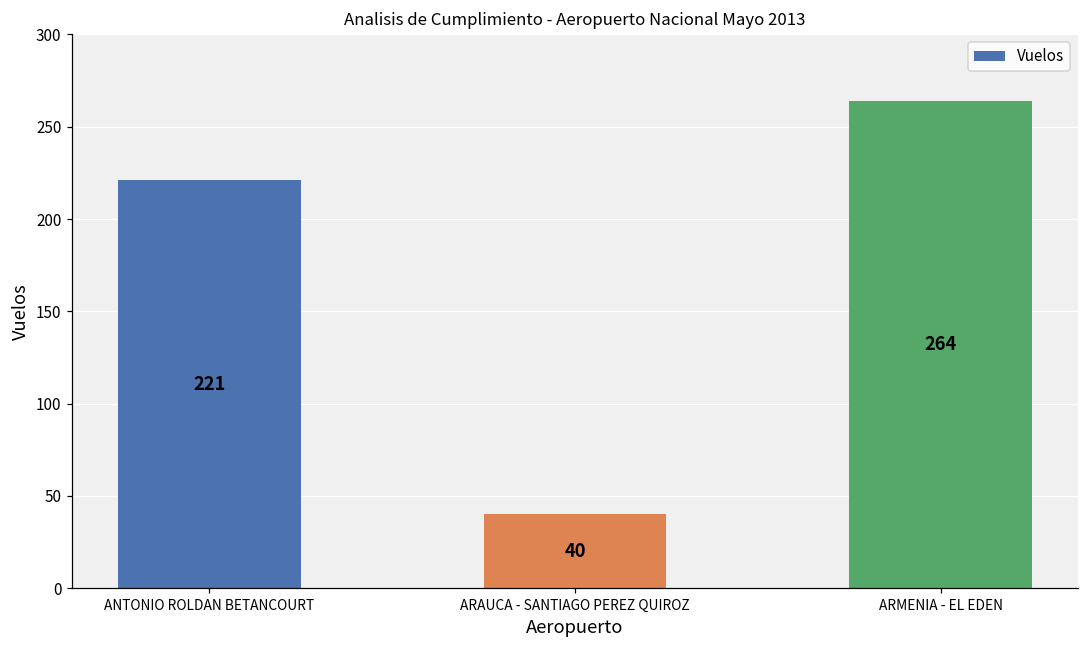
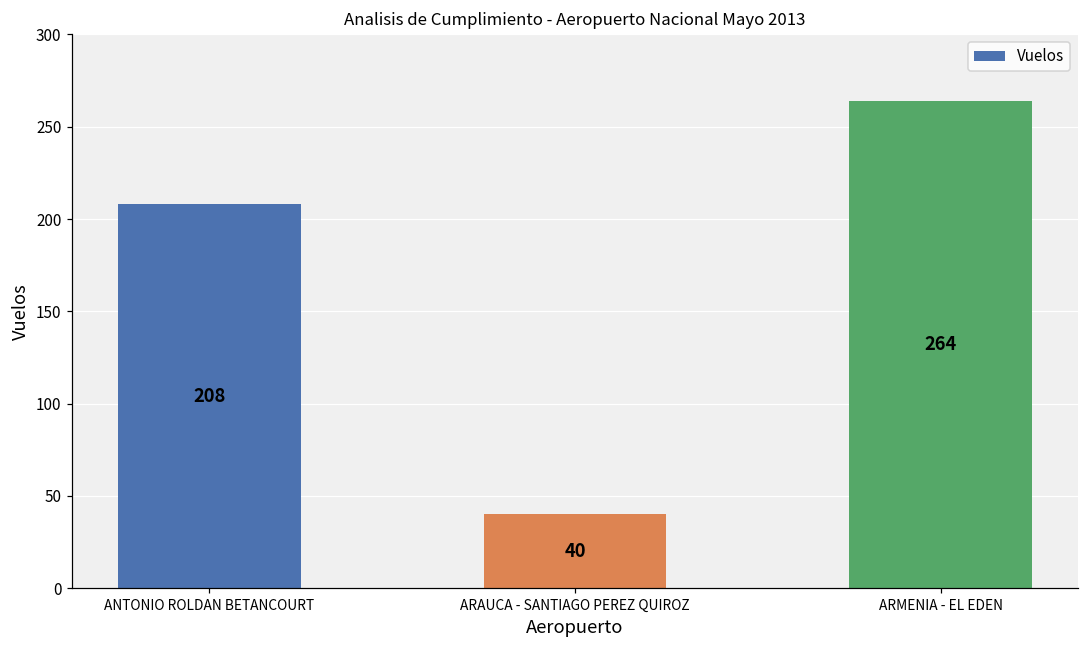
  {
-   "ANTONIO ROLDAN BETANCOURT": 221,
+   "ANTONIO ROLDAN BETANCOURT": 208,
    "ARAUCA - SANTIAGO PEREZ QUIROZ": 40,
    "ARMENIA - EL EDEN": 264
  }
